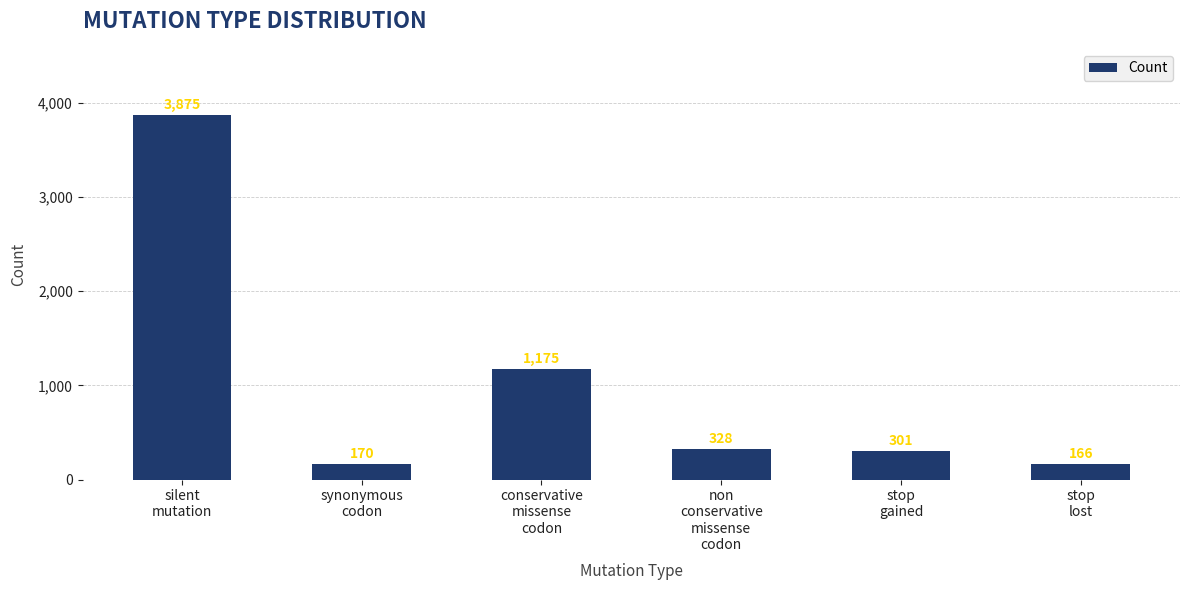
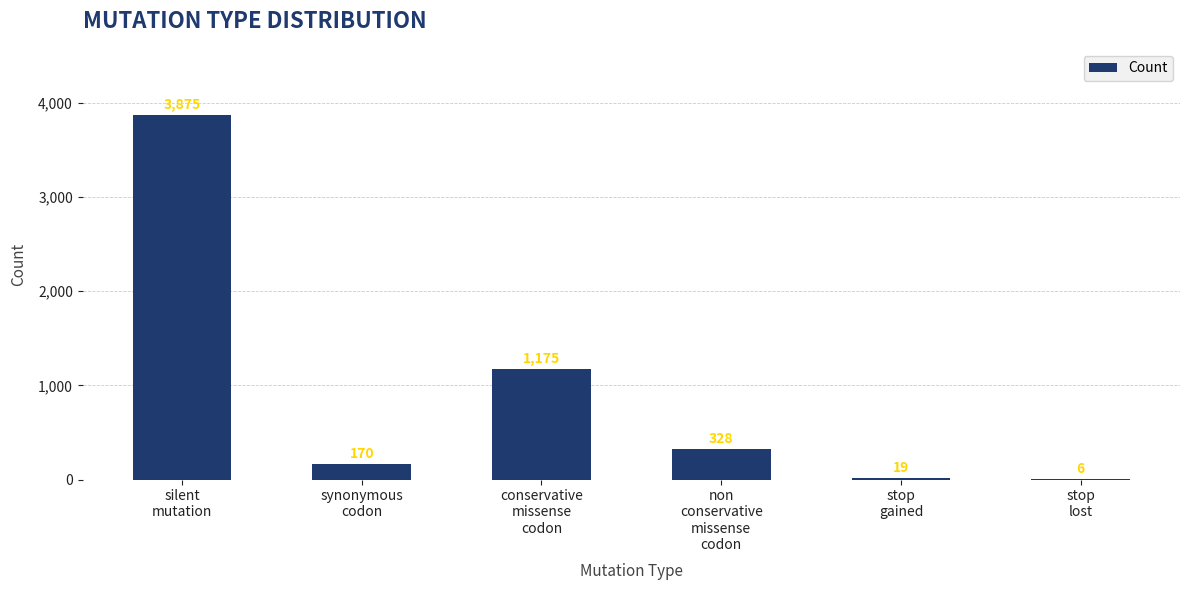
  {
    "silent mutation": "3,875",
    "synonymous codon": "170",
    "conservative missense codon": "1,175",
    "non conservative missense codon": "328",
-   "stop gained": "301",
-   "stop lost": "166"
+   "stop gained": "19",
+   "stop lost": "6"
  }
